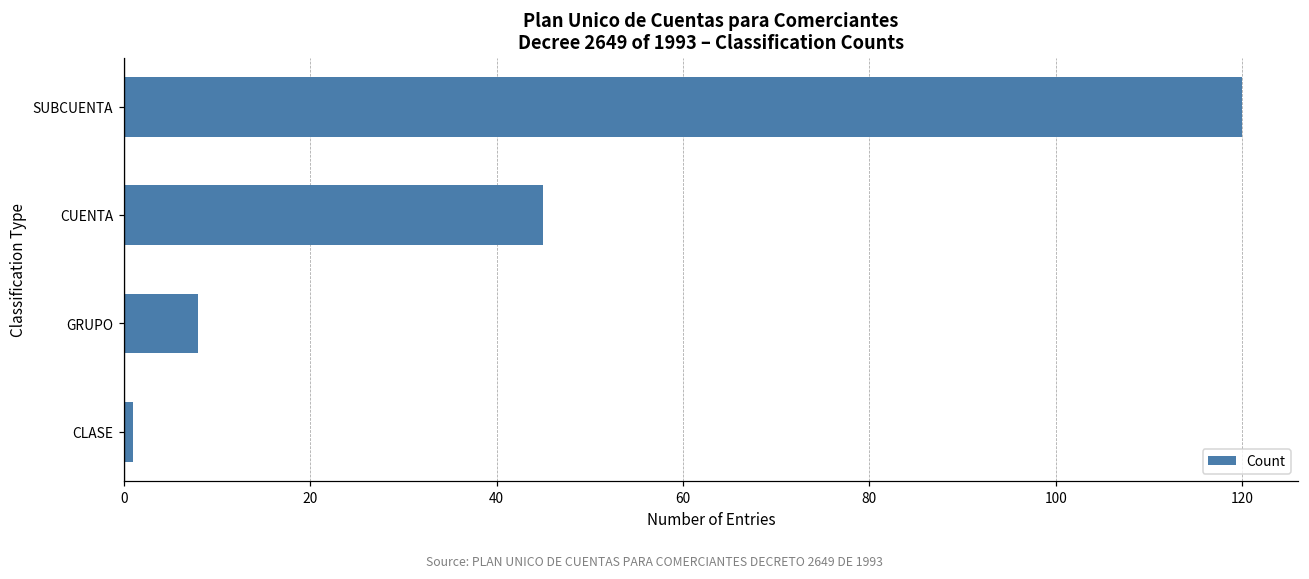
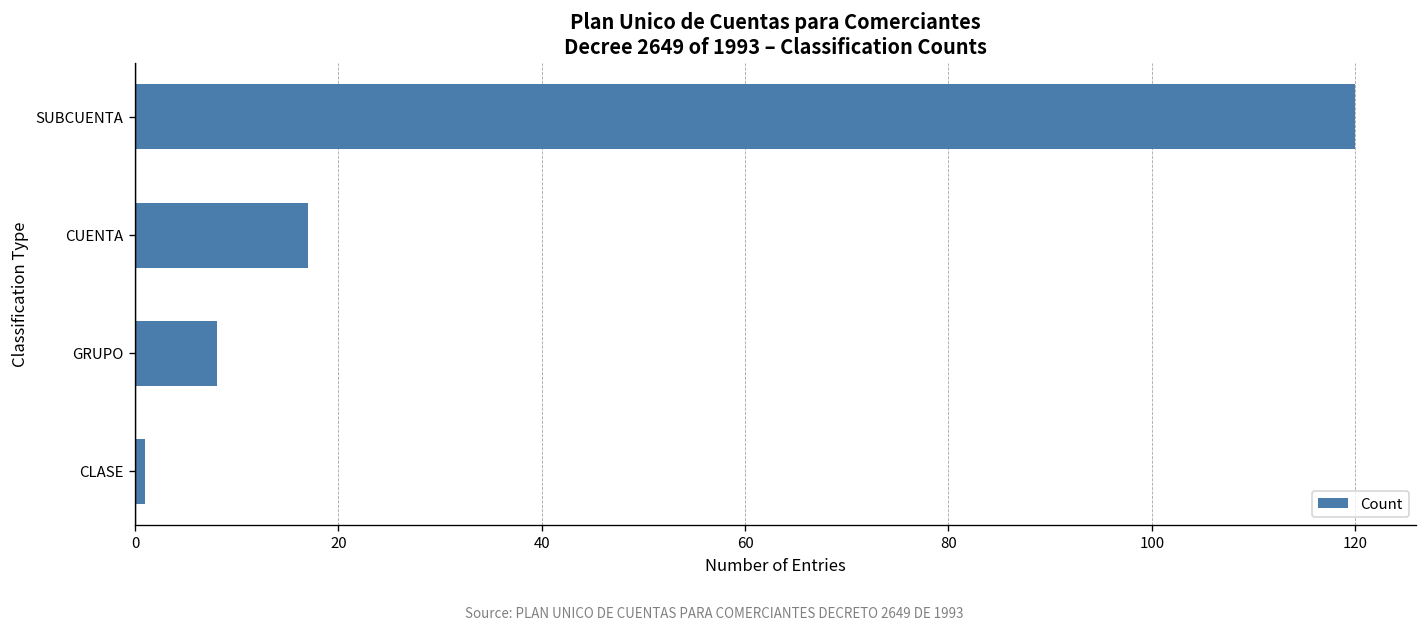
  {
    "SUBCUENTA": 120,
-   "CUENTA": 45,
+   "CUENTA": 17,
    "GRUPO": 8,
    "CLASE": 1
  }
